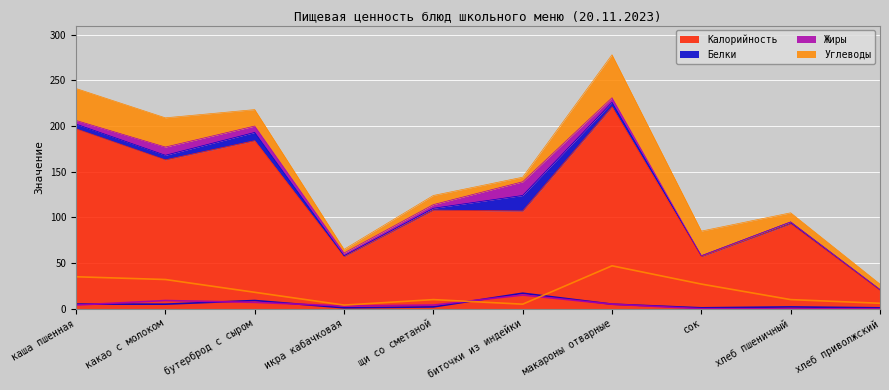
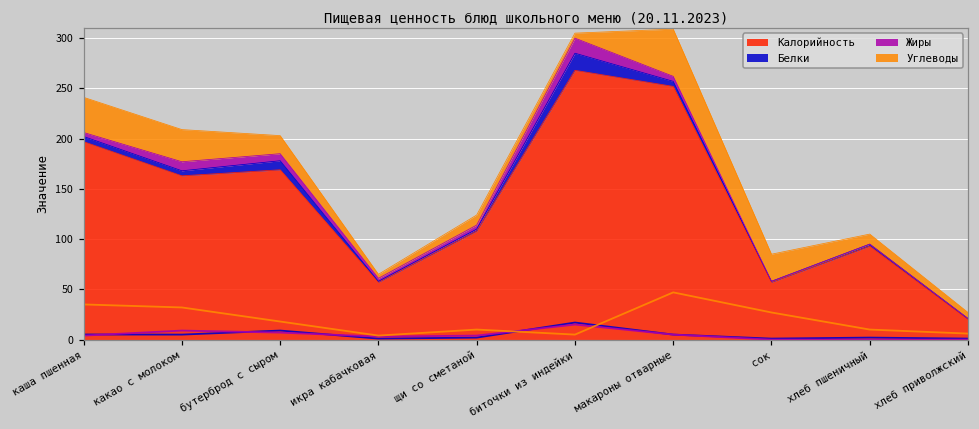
  {
    "Калорийность": {
      "каша пшенная": 200,
      "какао с молоком": 160,
-     "бутерброд с сыром": 180,
-     "биточки из индейки": 110,
-     "макароны отварные": 220
+     "бутерброд с сыром": 170,
+     "биточки из индейки": 270,
+     "макароны отварные": 250
    }
  }
